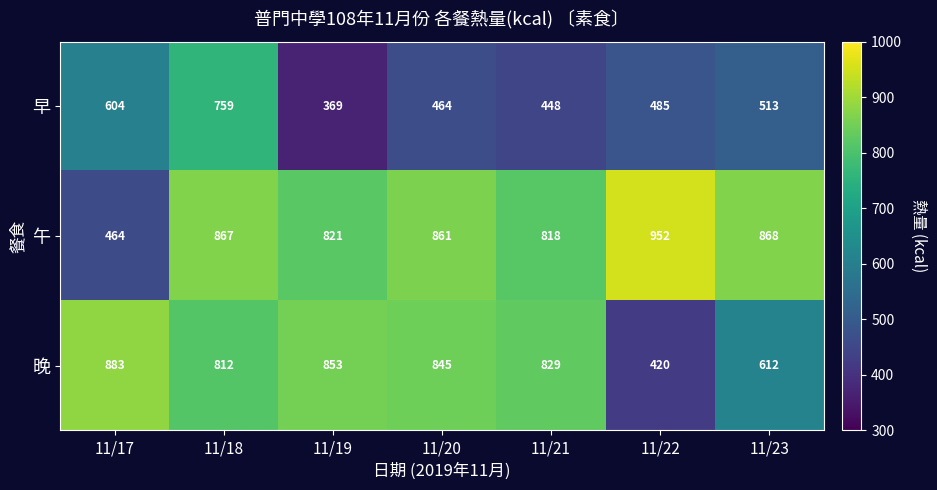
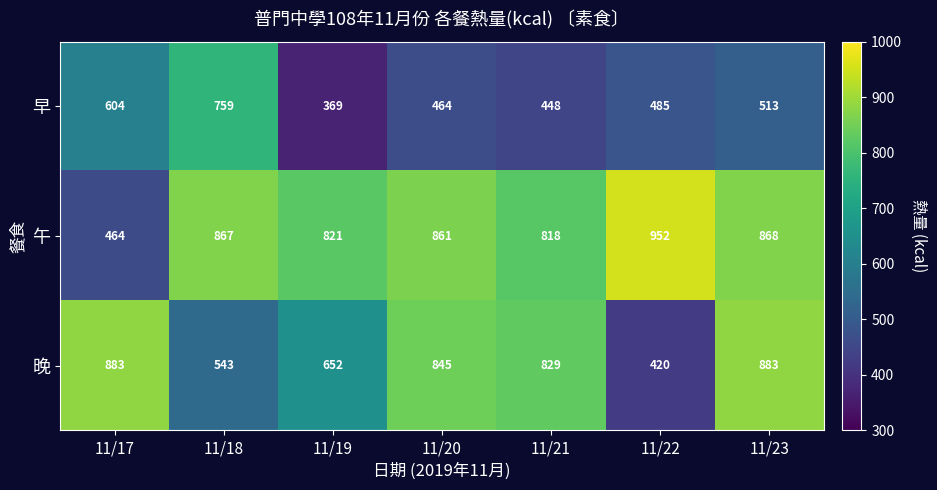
  {
    "早": {
      "11/17": 604,
      "11/18": 759,
      "11/19": 369,
      "11/20": 464,
      "11/21": 448,
      "11/22": 485,
      "11/23": 513
    },
    "午": {
      "11/17": 464,
      "11/18": 867,
      "11/19": 821,
      "11/20": 861,
      "11/21": 818,
      "11/22": 952,
      "11/23": 868
    },
    "晚": {
      "11/17": 883,
-     "11/18": 812,
-     "11/19": 853,
+     "11/18": 543,
+     "11/19": 652,
      "11/20": 845,
      "11/21": 829,
      "11/22": 420,
-     "11/23": 612
+     "11/23": 883
    }
  }
